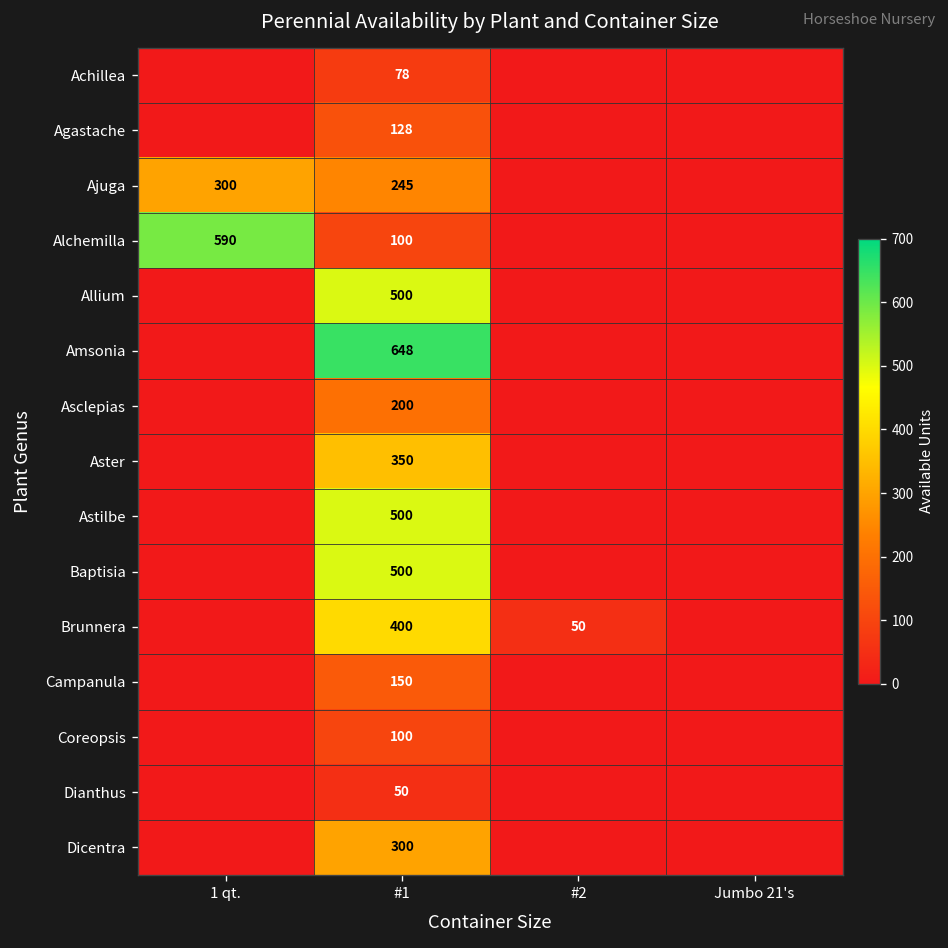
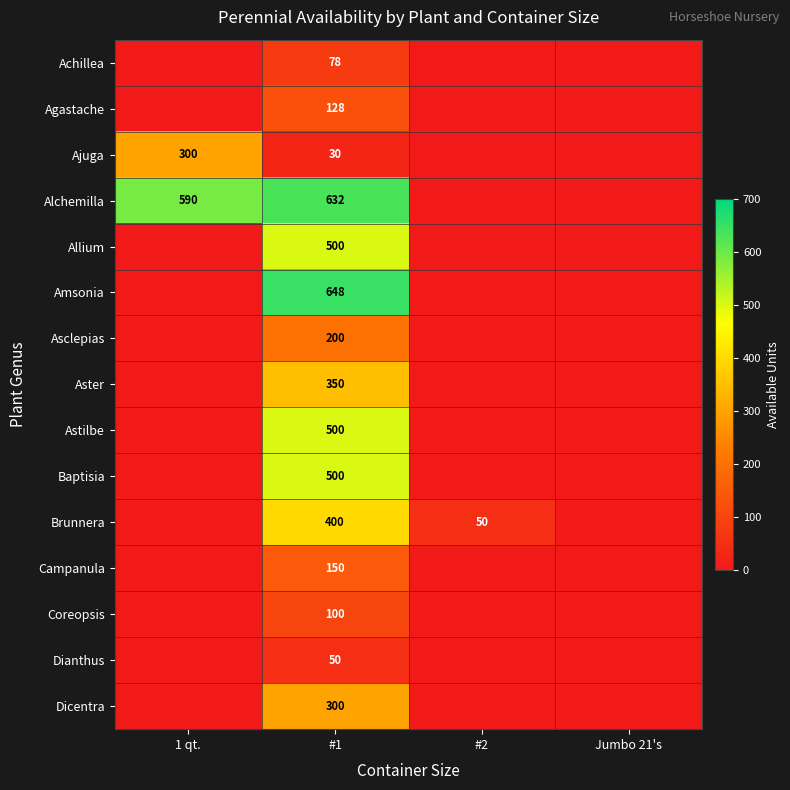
  {
    "Achillea": {
      "#1": 78
    },
    "Agastache": {
      "#1": 128
    },
    "Ajuga": {
      "1 qt.": 300,
-     "#1": 245
+     "#1": 30
    },
    "Alchemilla": {
      "1 qt.": 590,
-     "#1": 100
+     "#1": 632
    },
    "Allium": {
      "#1": 500
    },
    "Amsonia": {
      "#1": 648
    },
    "Asclepias": {
      "#1": 200
    },
    "Aster": {
      "#1": 350
    },
    "Astilbe": {
      "#1": 500
    },
    "Baptisia": {
      "#1": 500
    },
    "Brunnera": {
      "#1": 400,
      "#2": 50
    },
    "Campanula": {
      "#1": 150
    },
    "Coreopsis": {
      "#1": 100
    },
    "Dianthus": {
      "#1": 50
    },
    "Dicentra": {
      "#1": 300
    }
  }
